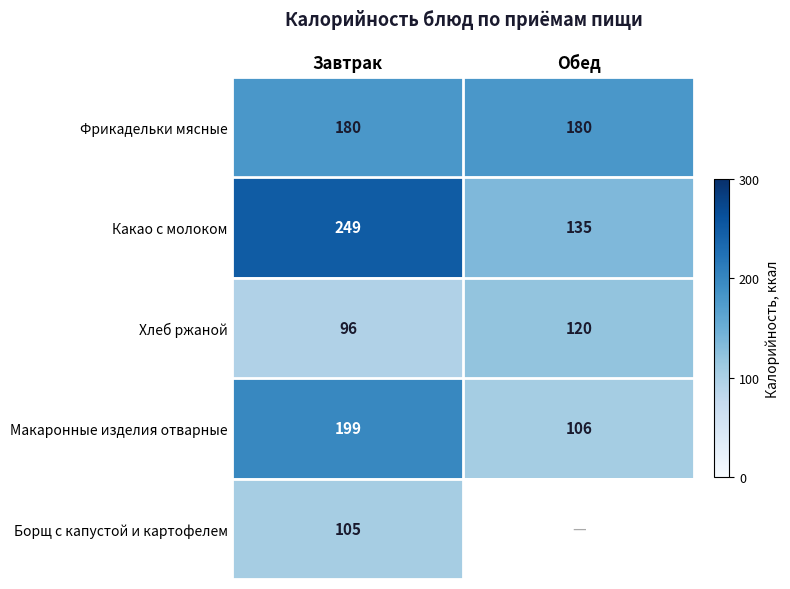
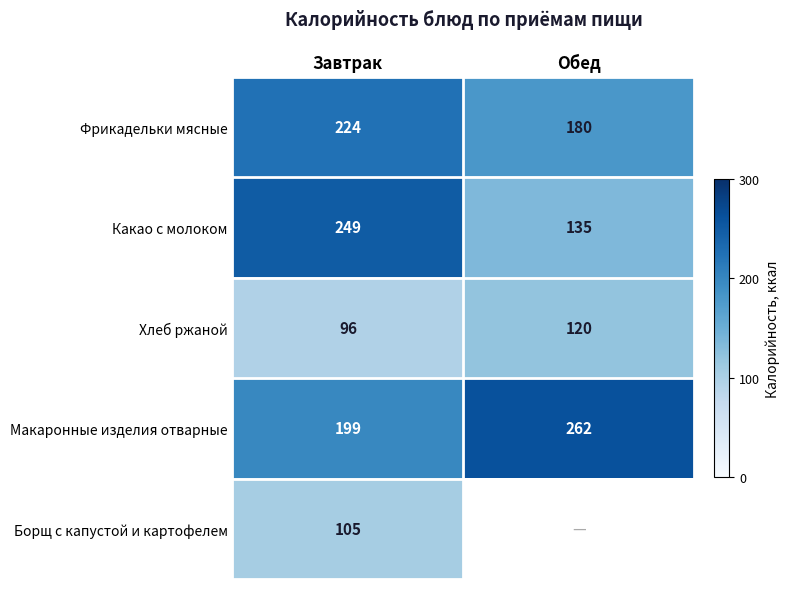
  {
    "Фрикадельки мясные": {
-     "Завтрак": 180,
+     "Завтрак": 224,
      "Обед": 180
    },
    "Какао с молоком": {
      "Завтрак": 249,
      "Обед": 135
    },
    "Хлеб ржаной": {
      "Завтрак": 96,
      "Обед": 120
    },
    "Макаронные изделия отварные": {
      "Завтрак": 199,
-     "Обед": 106
+     "Обед": 262
    },
    "Борщ с капустой и картофелем": {
      "Завтрак": 105
    }
  }
